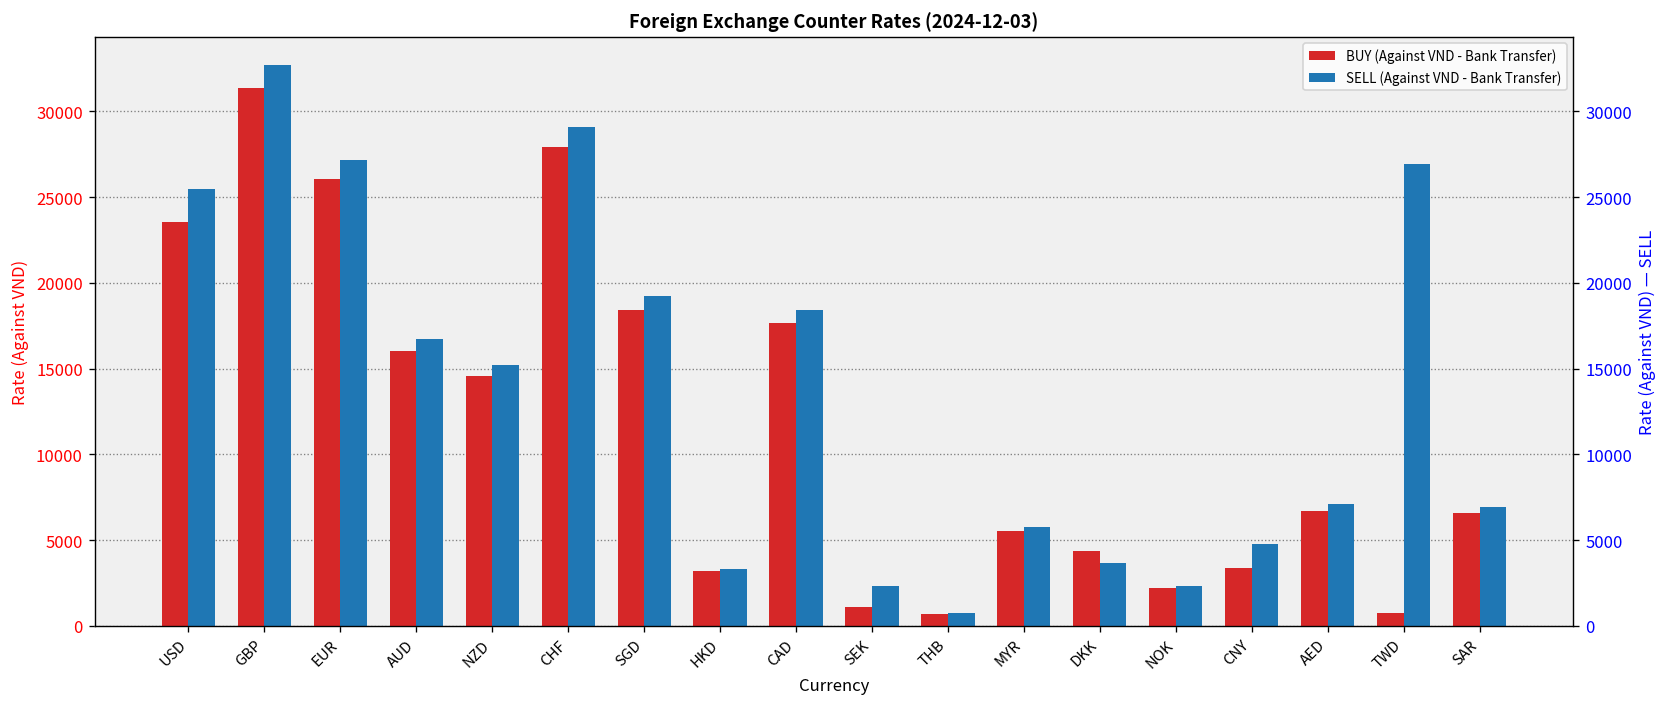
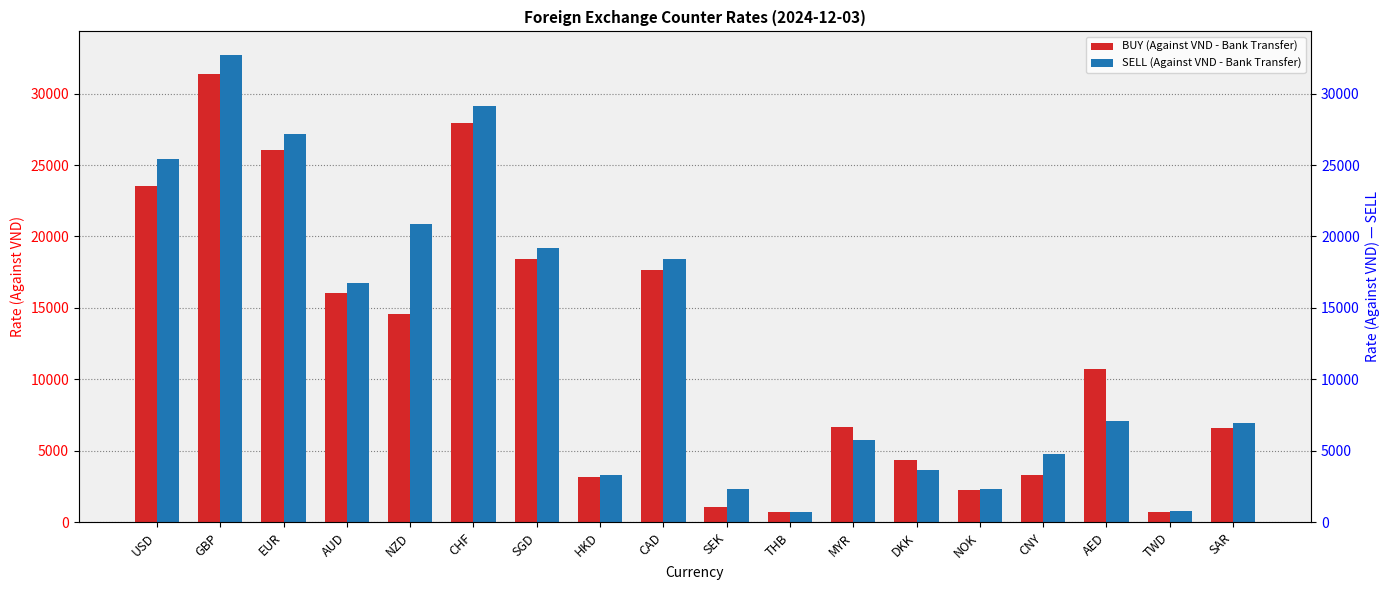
  {
    "BUY (Against VND - Bank Transfer)": {
      "USD": 23500,
      "GBP": 31400,
      "EUR": 26000,
      "AUD": 16000,
      "NZD": 14600,
      "CHF": 27900,
      "SGD": 18400,
      "HKD": 3200,
      "CAD": 17600,
      "SEK": 1100,
      "THB": 700,
-     "MYR": 5500,
+     "MYR": 6600,
      "DKK": 4300,
      "NOK": 2200,
      "CNY": 3300,
-     "AED": 6700,
+     "AED": 10800,
      "TWD": 800,
      "SAR": 6600
    },
    "SELL (Against VND - Bank Transfer)": {
      "USD": 25400,
      "GBP": 32700,
      "EUR": 27200,
      "AUD": 16700,
-     "NZD": 15200,
+     "NZD": 20900,
      "CHF": 29100,
      "SGD": 19200,
      "HKD": 3300,
      "CAD": 18400,
      "SEK": 2300,
      "THB": 800,
      "MYR": 5800,
      "DKK": 3600,
      "NOK": 2300,
      "CNY": 4800,
      "AED": 7100,
-     "TWD": 26900,
+     "TWD": 800,
      "SAR": 6900
    }
  }
